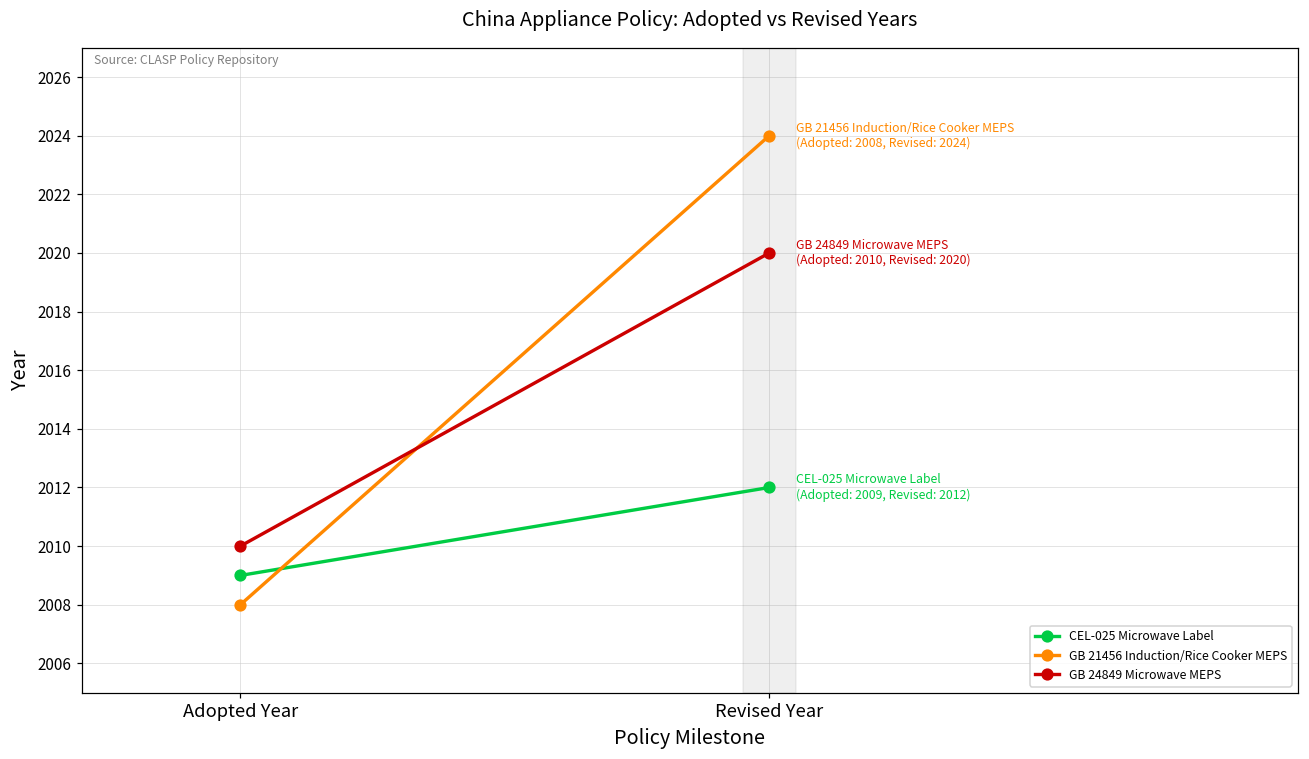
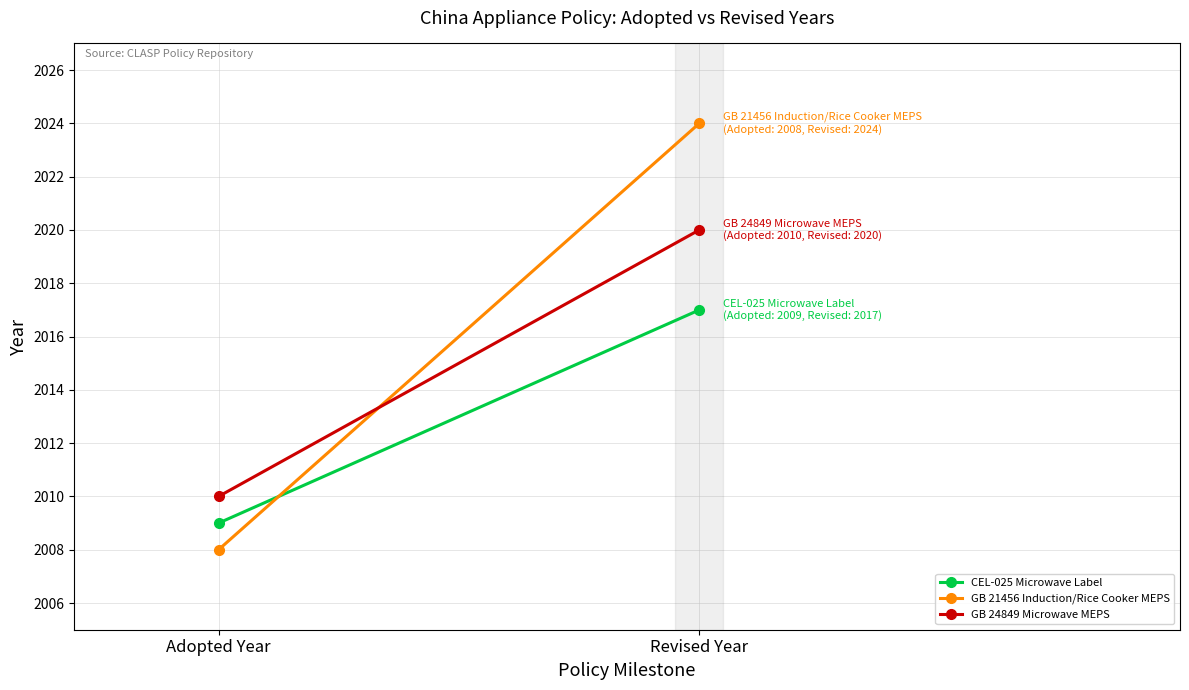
  {
    "CEL-025 Microwave Label": {
-     "Revised Year": 2012
+     "Revised Year": 2017
    },
    "GB 21456 Induction/Rice Cooker MEPS": {
      "Revised Year": 2024
    },
    "GB 24849 Microwave MEPS": {
      "Revised Year": 2020
    }
  }
